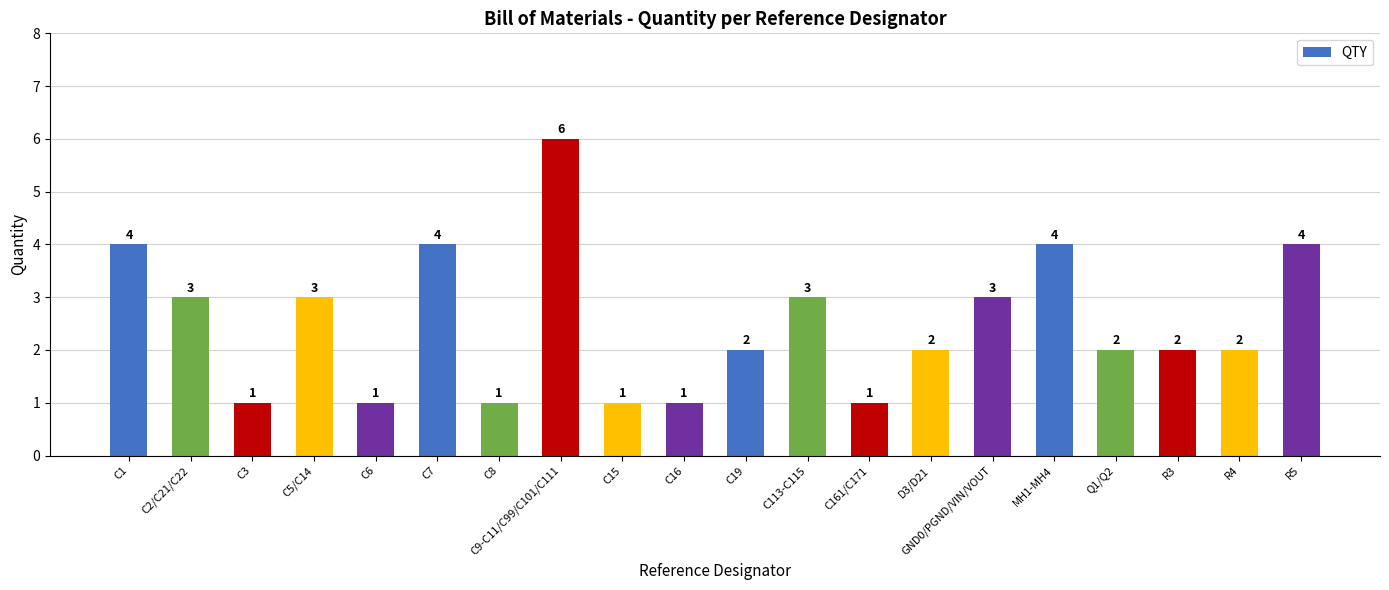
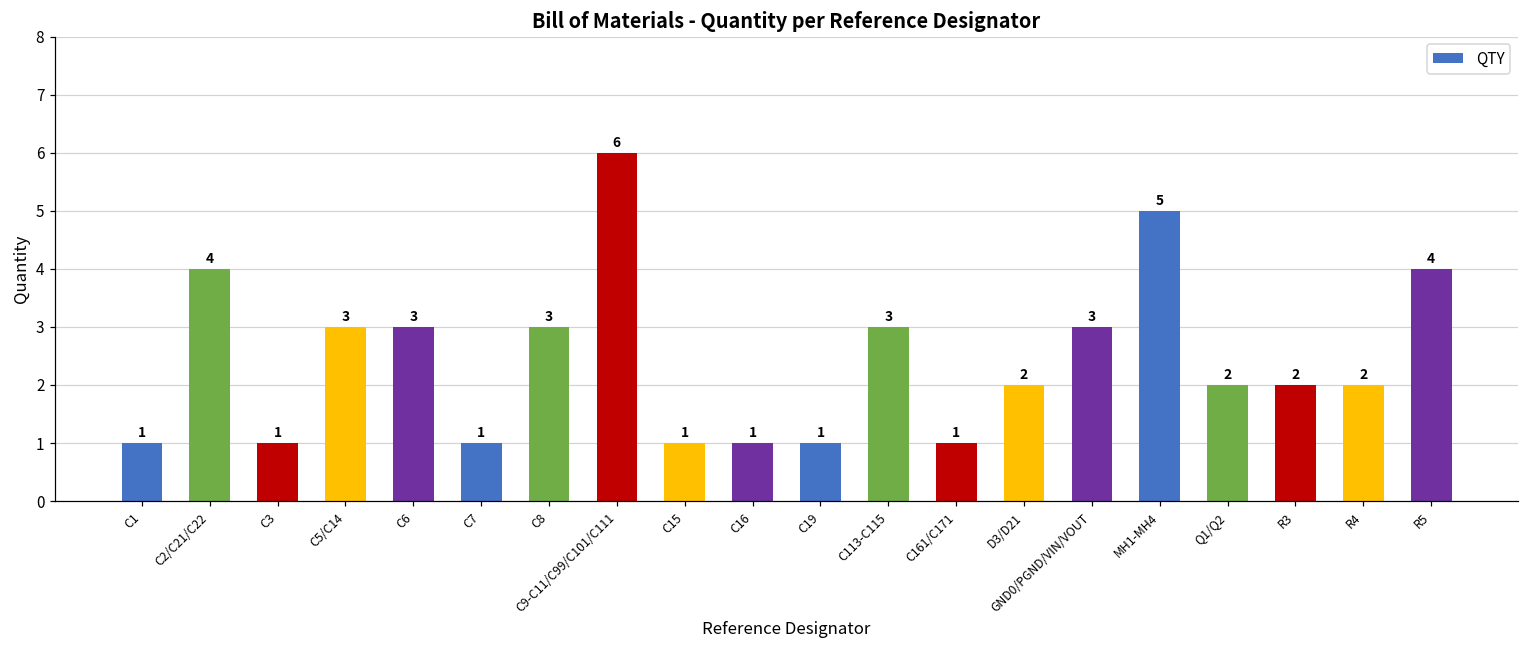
  {
-   "C1": 4,
-   "C2/C21/C22": 3,
+   "C1": 1,
+   "C2/C21/C22": 4,
    "C3": 1,
    "C5/C14": 3,
-   "C6": 1,
-   "C7": 4,
-   "C8": 1,
+   "C6": 3,
+   "C7": 1,
+   "C8": 3,
    "C9-C11/C99/C101/C111": 6,
    "C15": 1,
    "C16": 1,
-   "C19": 2,
+   "C19": 1,
    "C113-C115": 3,
    "C161/C171": 1,
    "D3/D21": 2,
    "GND0/PGND/VIN/VOUT": 3,
-   "MH1-MH4": 4,
+   "MH1-MH4": 5,
    "Q1/Q2": 2,
    "R3": 2,
    "R4": 2,
    "R5": 4
  }
